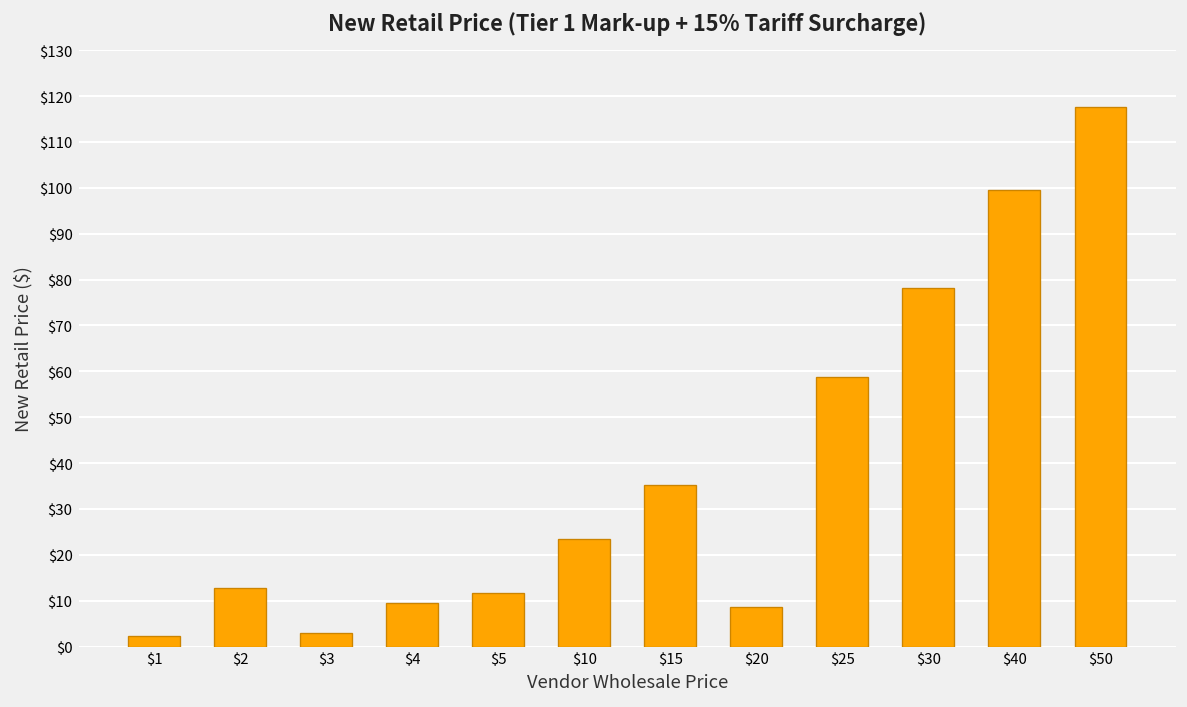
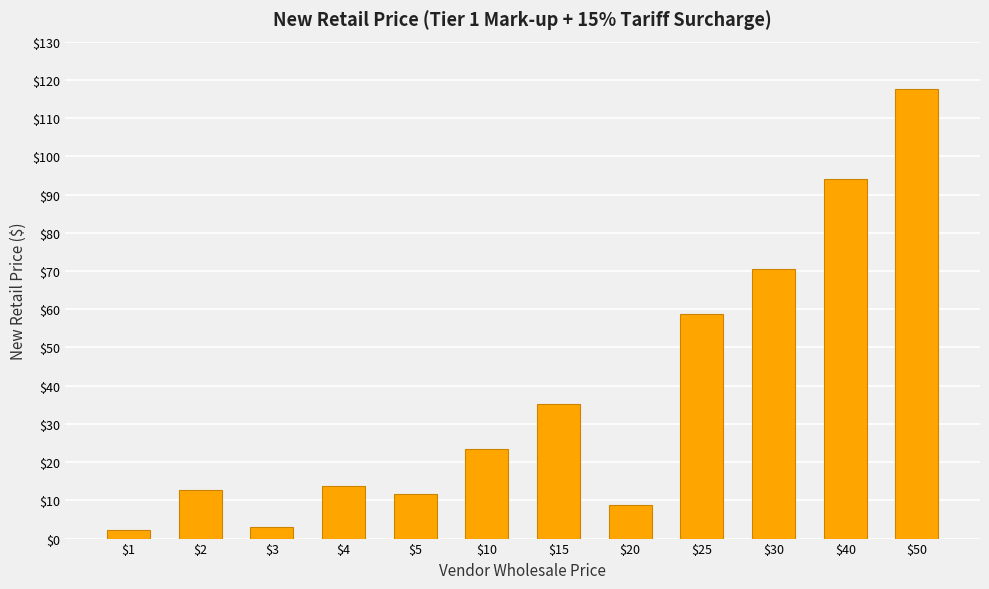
  {
    "$1": "$2",
    "$2": "$13",
    "$3": "$3",
-   "$4": "$9",
+   "$4": "$14",
    "$5": "$12",
    "$10": "$24",
    "$15": "$35",
    "$20": "$9",
    "$25": "$59",
-   "$30": "$78",
-   "$40": "$100",
+   "$30": "$71",
+   "$40": "$94",
    "$50": "$118"
  }
